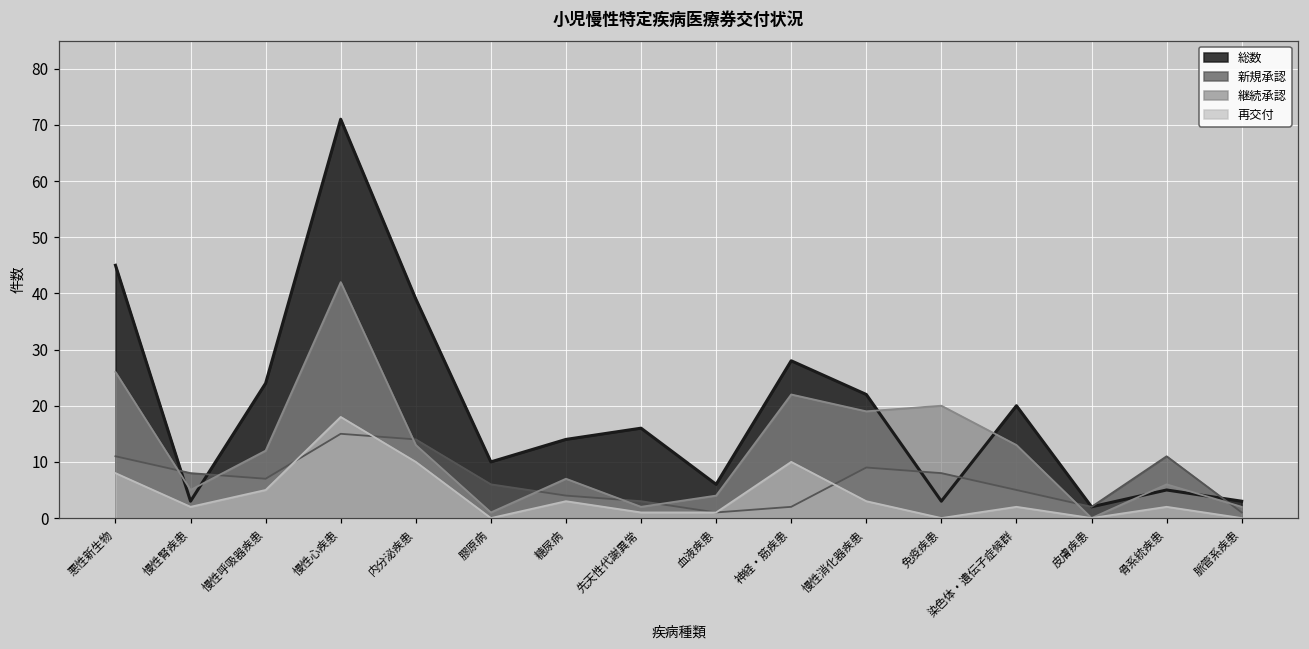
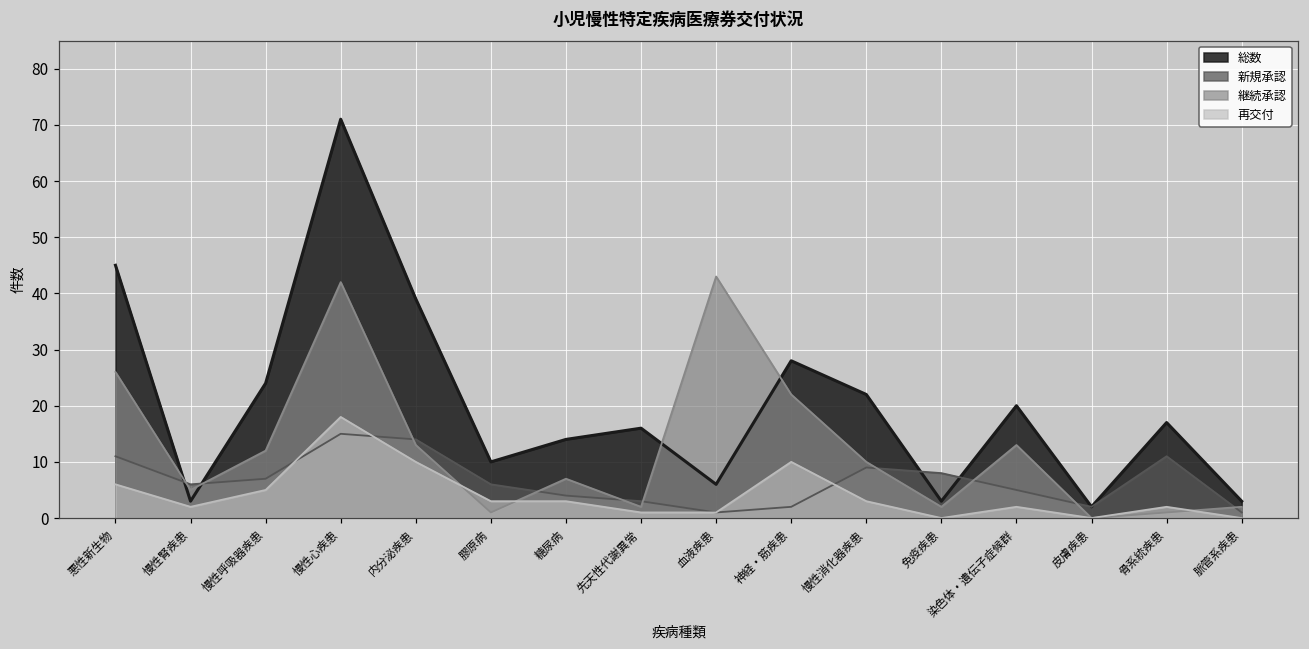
  {
    "総数": {
      "悪性新生物": 45,
      "慢性腎疾患": 3,
      "慢性呼吸器疾患": 24,
      "慢性心疾患": 71,
      "内分泌疾患": 39,
      "膠原病": 10,
      "糖尿病": 14,
      "先天性代謝異常": 16,
      "血液疾患": 6,
      "神経・筋疾患": 28,
      "慢性消化器疾患": 22,
      "免疫疾患": 3,
      "染色体・遺伝子症候群": 20,
-     "骨系統疾患": 5,
+     "骨系統疾患": 17,
      "脈管系疾患": 3
    },
    "新規承認": {
      "悪性新生物": 11,
-     "慢性腎疾患": 8,
+     "慢性腎疾患": 6,
      "慢性呼吸器疾患": 7,
      "慢性心疾患": 15,
      "内分泌疾患": 14,
      "膠原病": 6,
      "糖尿病": 4,
      "先天性代謝異常": 3,
      "神経・筋疾患": 2,
      "慢性消化器疾患": 9,
      "免疫疾患": 8,
      "染色体・遺伝子症候群": 5,
      "骨系統疾患": 11,
      "脈管系疾患": 1
    },
    "継続承認": {
      "悪性新生物": 26,
      "慢性腎疾患": 5,
      "慢性呼吸器疾患": 12,
      "慢性心疾患": 42,
      "内分泌疾患": 13,
      "膠原病": 1,
      "糖尿病": 7,
      "先天性代謝異常": 2,
-     "血液疾患": 4,
+     "血液疾患": 43,
      "神経・筋疾患": 22,
-     "慢性消化器疾患": 19,
-     "免疫疾患": 20,
+     "慢性消化器疾患": 10,
+     "免疫疾患": 2,
      "染色体・遺伝子症候群": 13,
-     "骨系統疾患": 6,
+     "骨系統疾患": 1,
      "脈管系疾患": 2
    },
    "再交付": {
-     "悪性新生物": 8,
+     "悪性新生物": 6,
      "慢性腎疾患": 2,
      "慢性呼吸器疾患": 5,
      "慢性心疾患": 18,
      "内分泌疾患": 10,
-     "膠原病": 0,
+     "膠原病": 3,
      "糖尿病": 3,
      "先天性代謝異常": 1,
      "神経・筋疾患": 10,
      "慢性消化器疾患": 3,
      "免疫疾患": 0,
      "染色体・遺伝子症候群": 2,
      "骨系統疾患": 2,
      "脈管系疾患": 0
    }
  }
